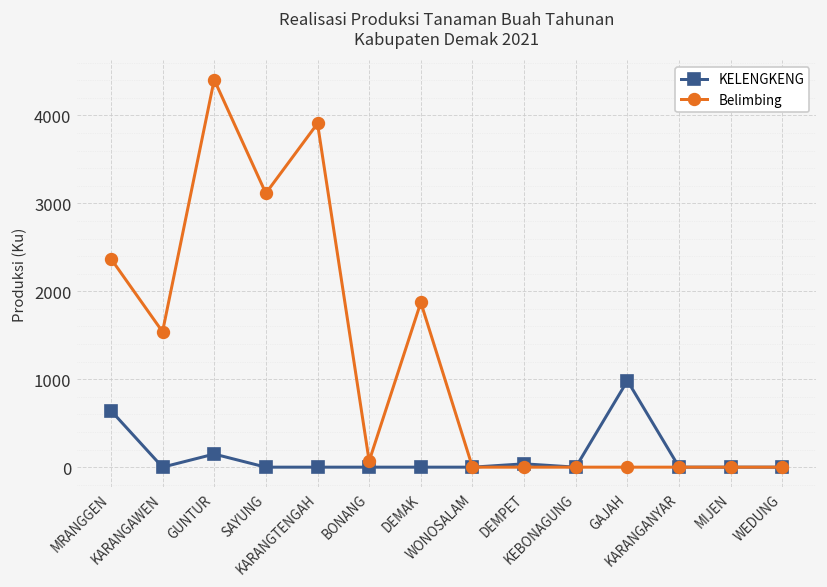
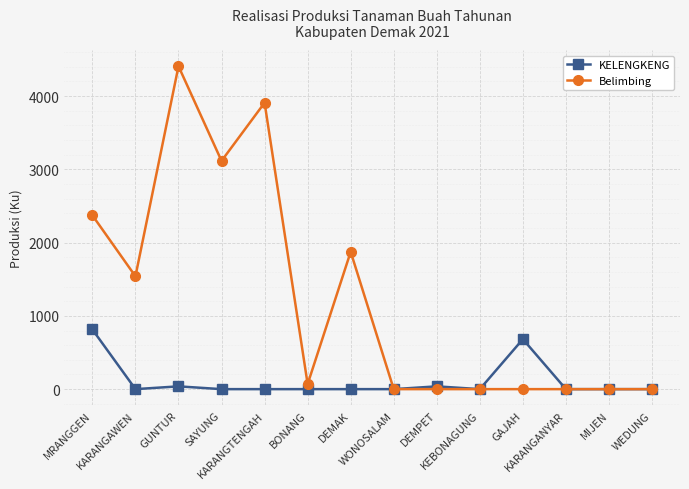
  {
    "KELENGKENG": {
-     "MRANGGEN": 600,
+     "MRANGGEN": 800,
      "KARANGAWEN": 0,
-     "GUNTUR": 100,
+     "GUNTUR": 0,
      "SAYUNG": 0,
      "KARANGTENGAH": 0,
      "BONANG": 0,
      "DEMAK": 0,
      "DEMPET": 0,
-     "GAJAH": 1000
+     "GAJAH": 700
    },
    "Belimbing": {
      "MRANGGEN": 2400,
      "KARANGAWEN": 1500,
      "GUNTUR": 4400,
      "SAYUNG": 3100,
      "KARANGTENGAH": 3900,
      "BONANG": 100,
      "DEMAK": 1900,
      "DEMPET": 0,
      "GAJAH": 0
    }
  }
